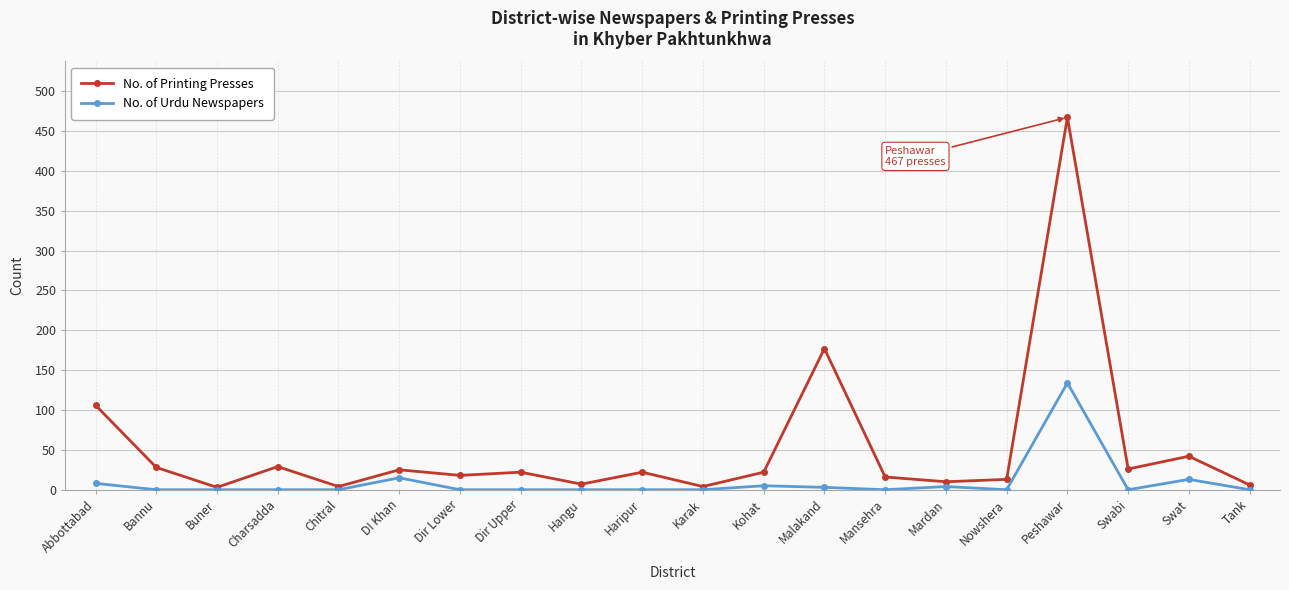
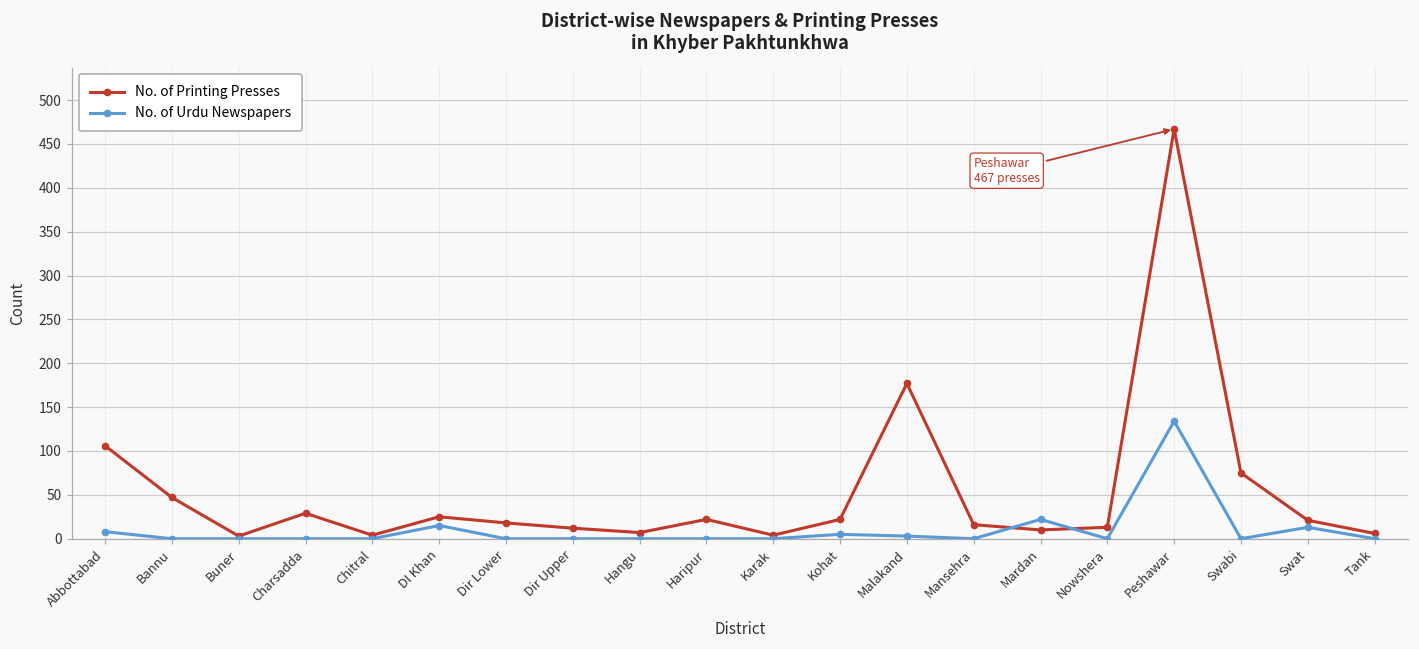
  {
    "No. of Printing Presses": {
      "Abbottabad": 110,
-     "Bannu": 30,
+     "Bannu": 50,
      "Charsadda": 30,
      "Chitral": 0,
      "DI Khan": 30,
      "Dir Lower": 20,
-     "Dir Upper": 20,
+     "Dir Upper": 10,
      "Hangu": 10,
      "Haripur": 20,
      "Karak": 0,
      "Kohat": 20,
      "Malakand": 180,
      "Mansehra": 20,
      "Mardan": 10,
      "Nowshera": 10,
-     "Swabi": 30,
-     "Swat": 40,
+     "Swabi": 80,
+     "Swat": 20,
      "Tank": 10
    },
    "No. of Urdu Newspapers": {
      "Abbottabad": 10,
      "Bannu": 0,
      "Charsadda": 0,
      "Chitral": 0,
      "DI Khan": 20,
      "Dir Lower": 0,
      "Dir Upper": 0,
      "Hangu": 0,
      "Haripur": 0,
      "Karak": 0,
      "Kohat": 10,
      "Malakand": 0,
      "Mansehra": 0,
-     "Mardan": 0,
+     "Mardan": 20,
      "Nowshera": 0,
      "Peshawar": 130,
      "Swabi": 0,
      "Swat": 10,
      "Tank": 0
    }
  }
